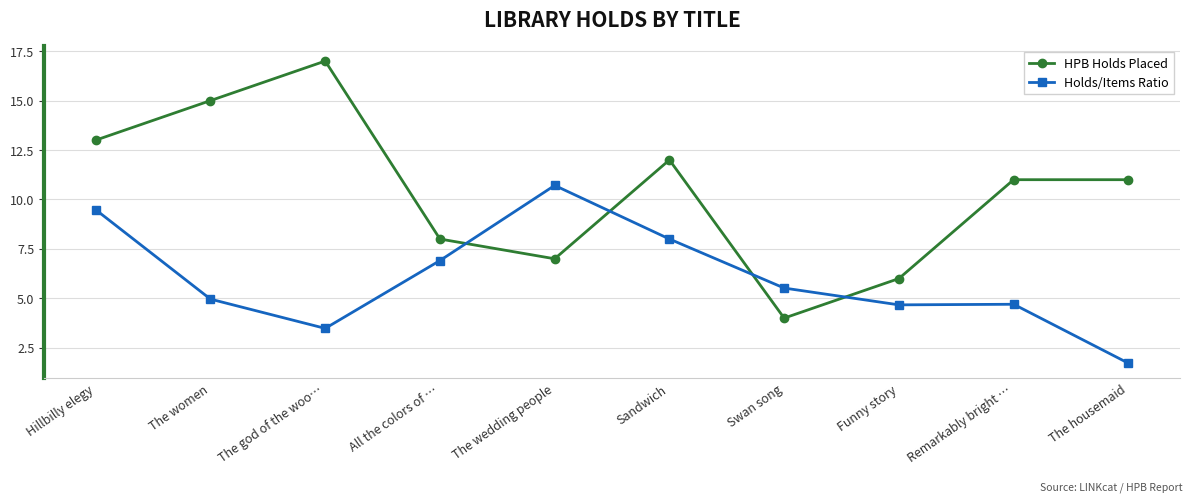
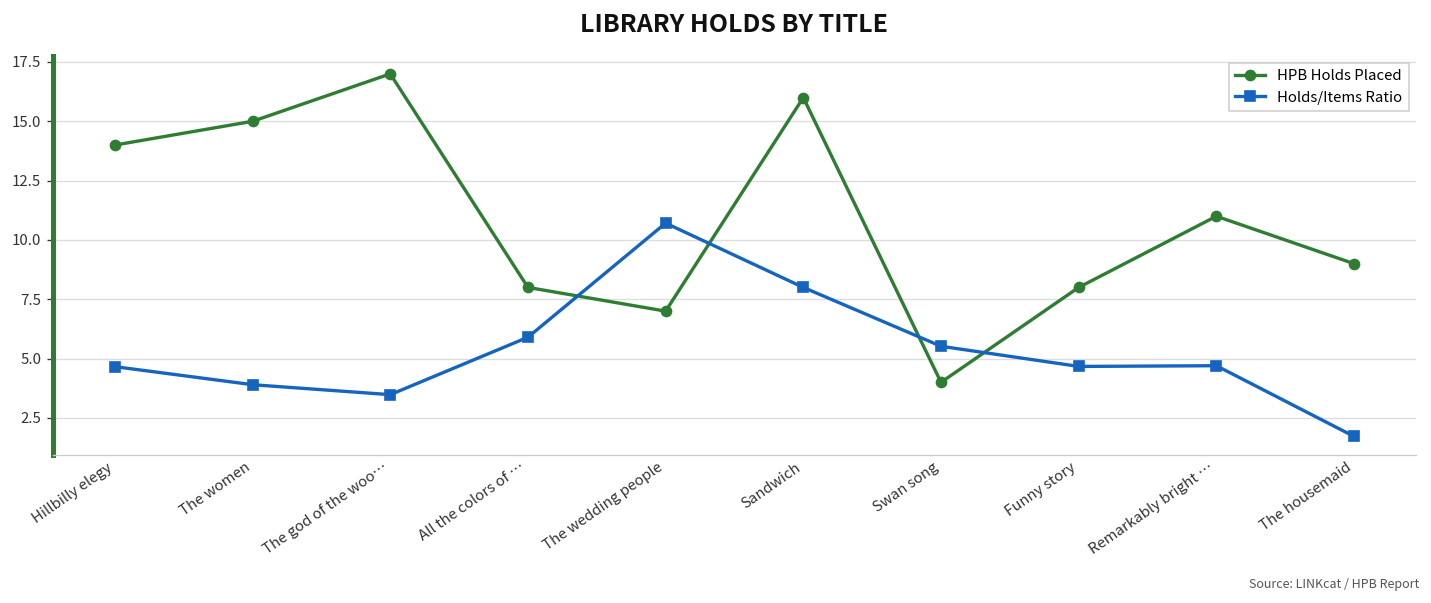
  {
    "HPB Holds Placed": {
-     "Hillbilly elegy": 13,
+     "Hillbilly elegy": 14,
      "The women": 15,
      "The god of the woo…": 17,
      "All the colors of …": 8,
      "The wedding people": 7,
-     "Sandwich": 12,
+     "Sandwich": 16,
      "Swan song": 4,
-     "Funny story": 6,
+     "Funny story": 8,
      "Remarkably bright …": 11,
-     "The housemaid": 11
+     "The housemaid": 9
    },
    "Holds/Items Ratio": {
-     "Hillbilly elegy": 9.5,
-     "The women": 5.0,
+     "Hillbilly elegy": 4.7,
+     "The women": 3.9,
      "The god of the woo…": 3.5,
-     "All the colors of …": 6.9,
+     "All the colors of …": 5.9,
      "The wedding people": 10.7,
      "Sandwich": 8.0,
      "Swan song": 5.5,
      "Funny story": 4.7,
      "Remarkably bright …": 4.7,
      "The housemaid": 1.7
    }
  }
